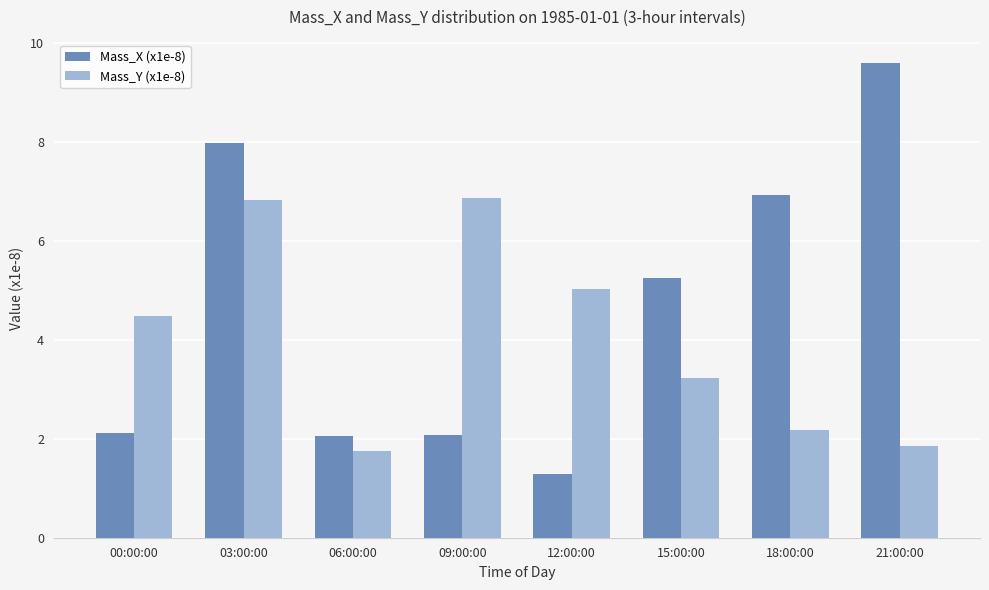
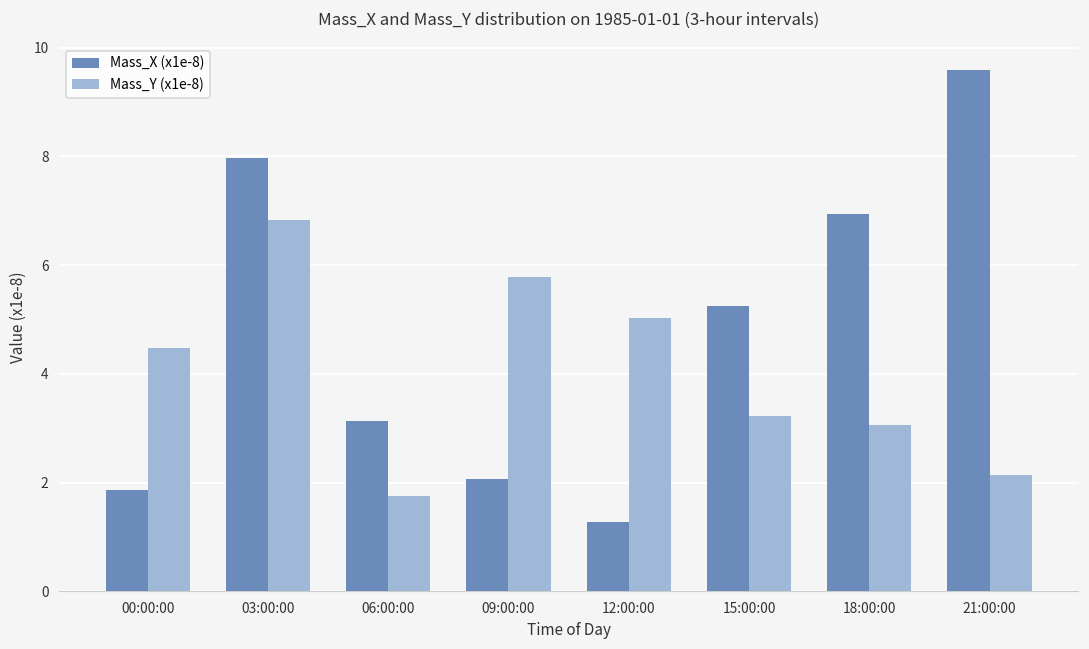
  {
    "Mass_X (x1e-8)": {
-     "00:00:00": 2.1,
+     "00:00:00": 1.9,
      "03:00:00": 8.0,
-     "06:00:00": 2.1,
+     "06:00:00": 3.1,
      "09:00:00": 2.1,
      "12:00:00": 1.3,
      "15:00:00": 5.2,
      "18:00:00": 6.9,
      "21:00:00": 9.6
    },
    "Mass_Y (x1e-8)": {
      "00:00:00": 4.5,
      "03:00:00": 6.8,
      "06:00:00": 1.8,
-     "09:00:00": 6.9,
+     "09:00:00": 5.8,
      "12:00:00": 5.0,
      "15:00:00": 3.2,
-     "18:00:00": 2.2,
-     "21:00:00": 1.9
+     "18:00:00": 3.1,
+     "21:00:00": 2.1
    }
  }
